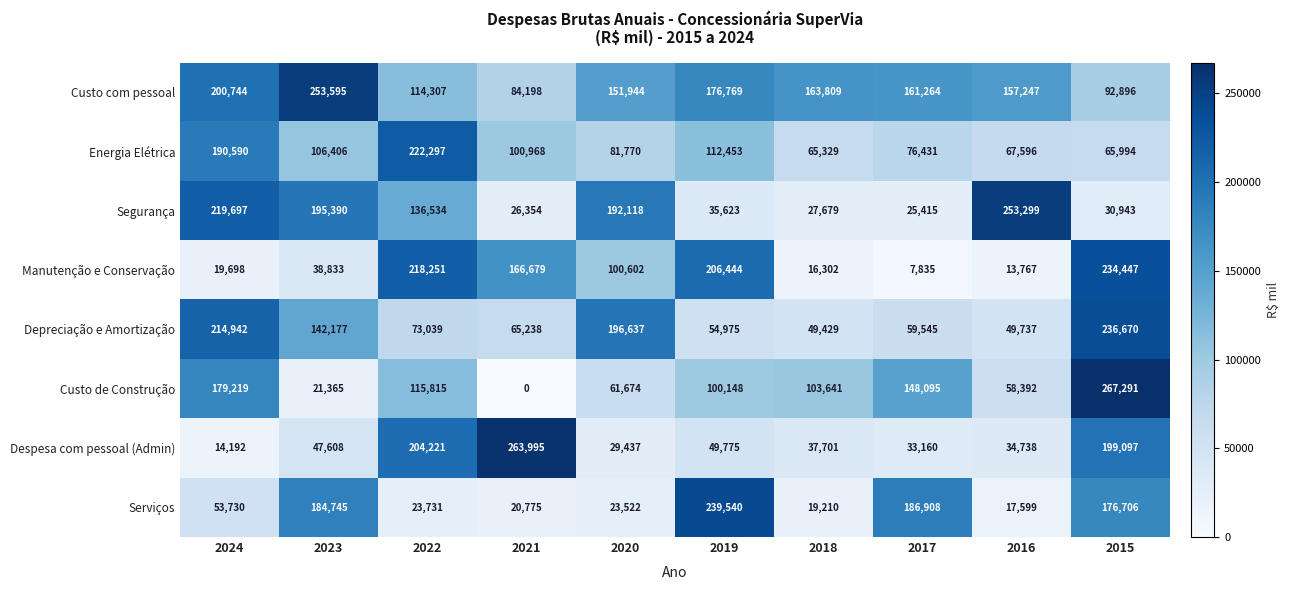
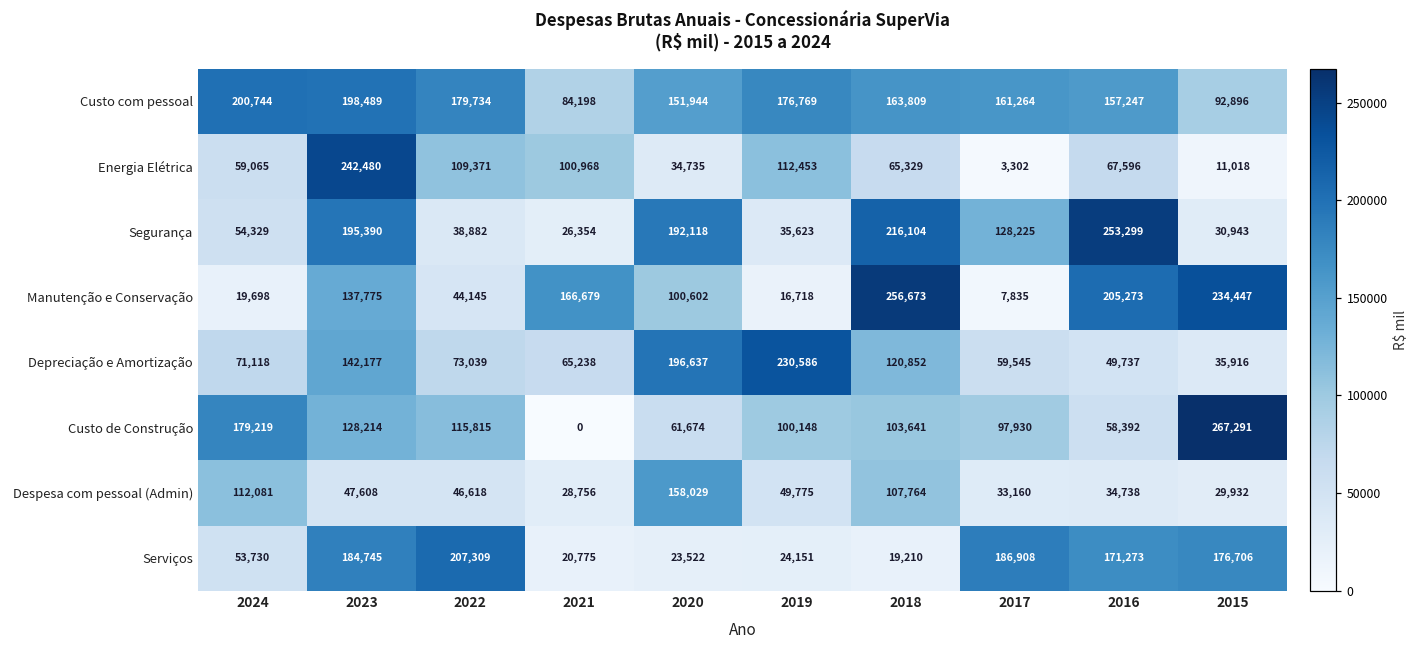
  {
    "Custo com pessoal": {
      "2024": "200,744",
-     "2023": "253,595",
-     "2022": "114,307",
+     "2023": "198,489",
+     "2022": "179,734",
      "2021": "84,198",
      "2020": "151,944",
      "2019": "176,769",
      "2018": "163,809",
      "2017": "161,264",
      "2016": "157,247",
      "2015": "92,896"
    },
    "Energia Elétrica": {
-     "2024": "190,590",
-     "2023": "106,406",
-     "2022": "222,297",
+     "2024": "59,065",
+     "2023": "242,480",
+     "2022": "109,371",
      "2021": "100,968",
-     "2020": "81,770",
+     "2020": "34,735",
      "2019": "112,453",
      "2018": "65,329",
-     "2017": "76,431",
+     "2017": "3,302",
      "2016": "67,596",
-     "2015": "65,994"
+     "2015": "11,018"
    },
    "Segurança": {
-     "2024": "219,697",
+     "2024": "54,329",
      "2023": "195,390",
-     "2022": "136,534",
+     "2022": "38,882",
      "2021": "26,354",
      "2020": "192,118",
      "2019": "35,623",
-     "2018": "27,679",
-     "2017": "25,415",
+     "2018": "216,104",
+     "2017": "128,225",
      "2016": "253,299",
      "2015": "30,943"
    },
    "Manutenção e Conservação": {
      "2024": "19,698",
-     "2023": "38,833",
-     "2022": "218,251",
+     "2023": "137,775",
+     "2022": "44,145",
      "2021": "166,679",
      "2020": "100,602",
-     "2019": "206,444",
-     "2018": "16,302",
+     "2019": "16,718",
+     "2018": "256,673",
      "2017": "7,835",
-     "2016": "13,767",
+     "2016": "205,273",
      "2015": "234,447"
    },
    "Depreciação e Amortização": {
-     "2024": "214,942",
+     "2024": "71,118",
      "2023": "142,177",
      "2022": "73,039",
      "2021": "65,238",
      "2020": "196,637",
-     "2019": "54,975",
-     "2018": "49,429",
+     "2019": "230,586",
+     "2018": "120,852",
      "2017": "59,545",
      "2016": "49,737",
-     "2015": "236,670"
+     "2015": "35,916"
    },
    "Custo de Construção": {
      "2024": "179,219",
-     "2023": "21,365",
+     "2023": "128,214",
      "2022": "115,815",
      "2021": "0",
      "2020": "61,674",
      "2019": "100,148",
      "2018": "103,641",
-     "2017": "148,095",
+     "2017": "97,930",
      "2016": "58,392",
      "2015": "267,291"
    },
    "Despesa com pessoal (Admin)": {
-     "2024": "14,192",
+     "2024": "112,081",
      "2023": "47,608",
-     "2022": "204,221",
-     "2021": "263,995",
-     "2020": "29,437",
+     "2022": "46,618",
+     "2021": "28,756",
+     "2020": "158,029",
      "2019": "49,775",
-     "2018": "37,701",
+     "2018": "107,764",
      "2017": "33,160",
      "2016": "34,738",
-     "2015": "199,097"
+     "2015": "29,932"
    },
    "Serviços": {
      "2024": "53,730",
      "2023": "184,745",
-     "2022": "23,731",
+     "2022": "207,309",
      "2021": "20,775",
      "2020": "23,522",
-     "2019": "239,540",
+     "2019": "24,151",
      "2018": "19,210",
      "2017": "186,908",
-     "2016": "17,599",
+     "2016": "171,273",
      "2015": "176,706"
    }
  }
